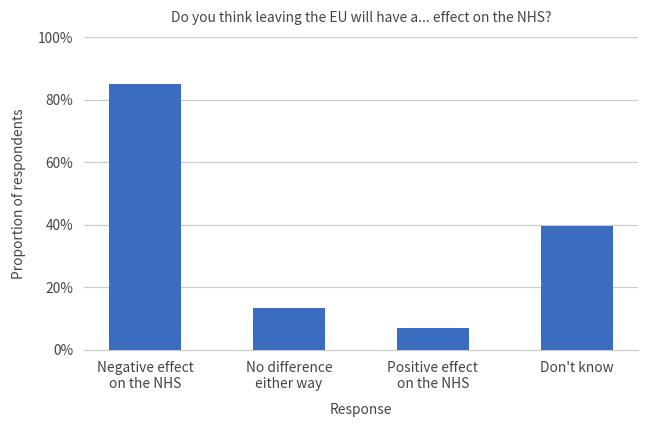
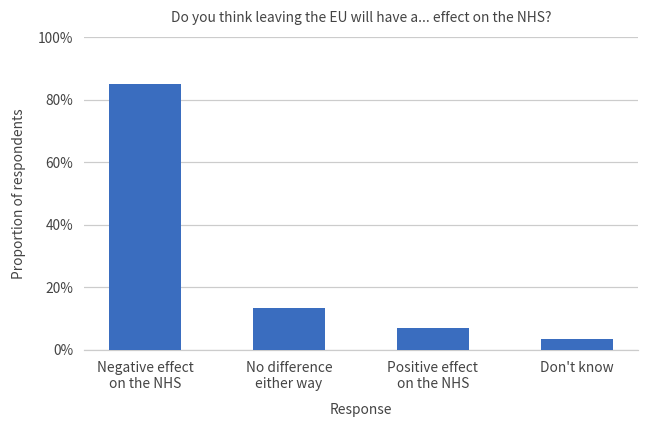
  {
    "Negative effect on the NHS": "85%",
    "No difference either way": "13%",
    "Positive effect on the NHS": "7%",
-   "Don't know": "40%"
+   "Don't know": "4%"
  }
